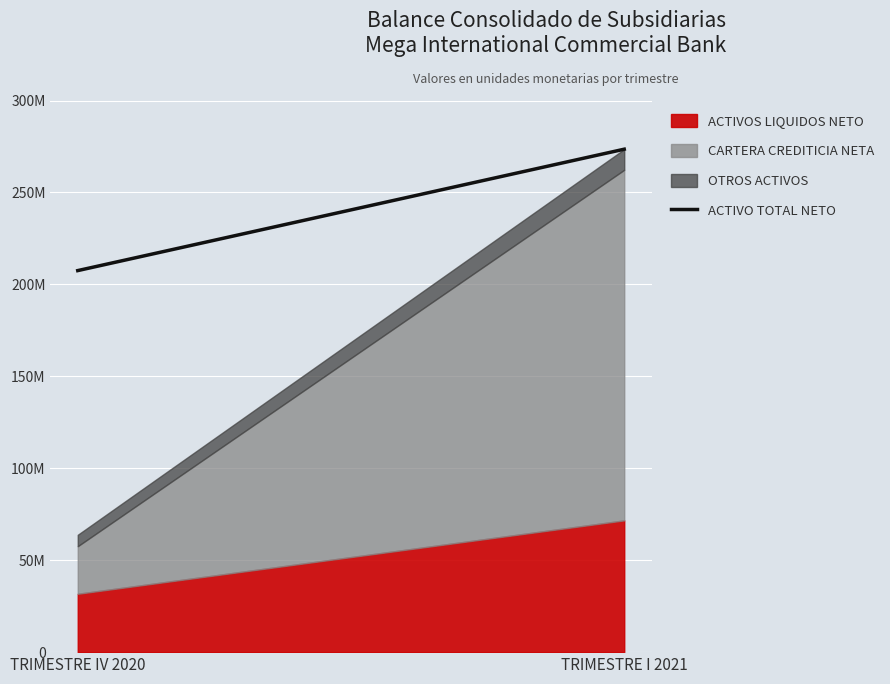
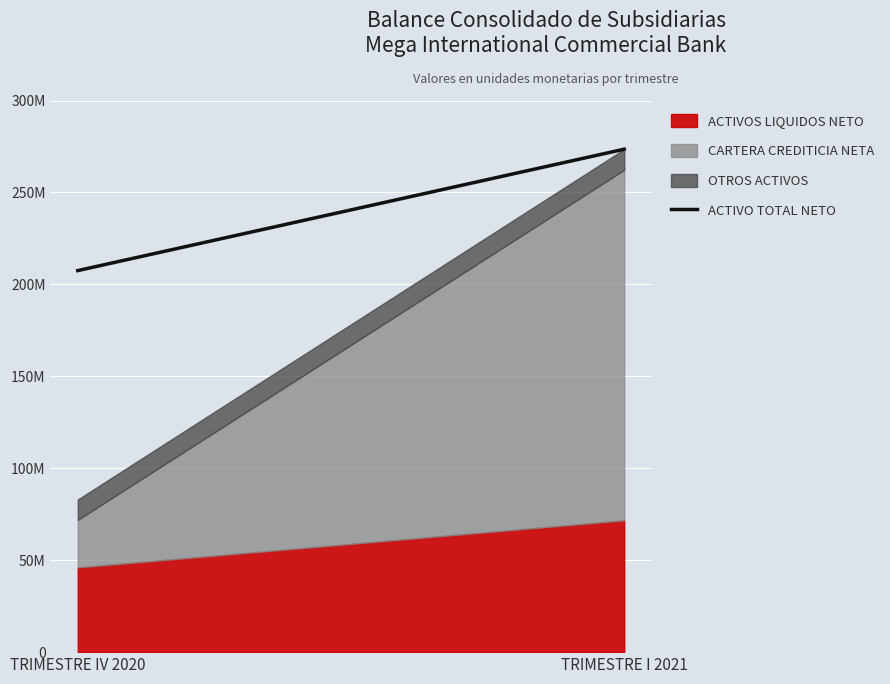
  {
    "ACTIVOS LIQUIDOS NETO": {
-     "TRIMESTRE IV 2020": 32000000,
+     "TRIMESTRE IV 2020": 46000000,
      "TRIMESTRE I 2021": 72000000
    },
    "ACTIVO TOTAL NETO": {
      "TRIMESTRE IV 2020": 207000000
    },
    "CARTERA CREDITICIA NETA": {
      "TRIMESTRE IV 2020": 26000000,
      "TRIMESTRE I 2021": 191000000
    },
    "OTROS ACTIVOS": {
-     "TRIMESTRE IV 2020": 6000000
+     "TRIMESTRE IV 2020": 11000000
    }
  }
